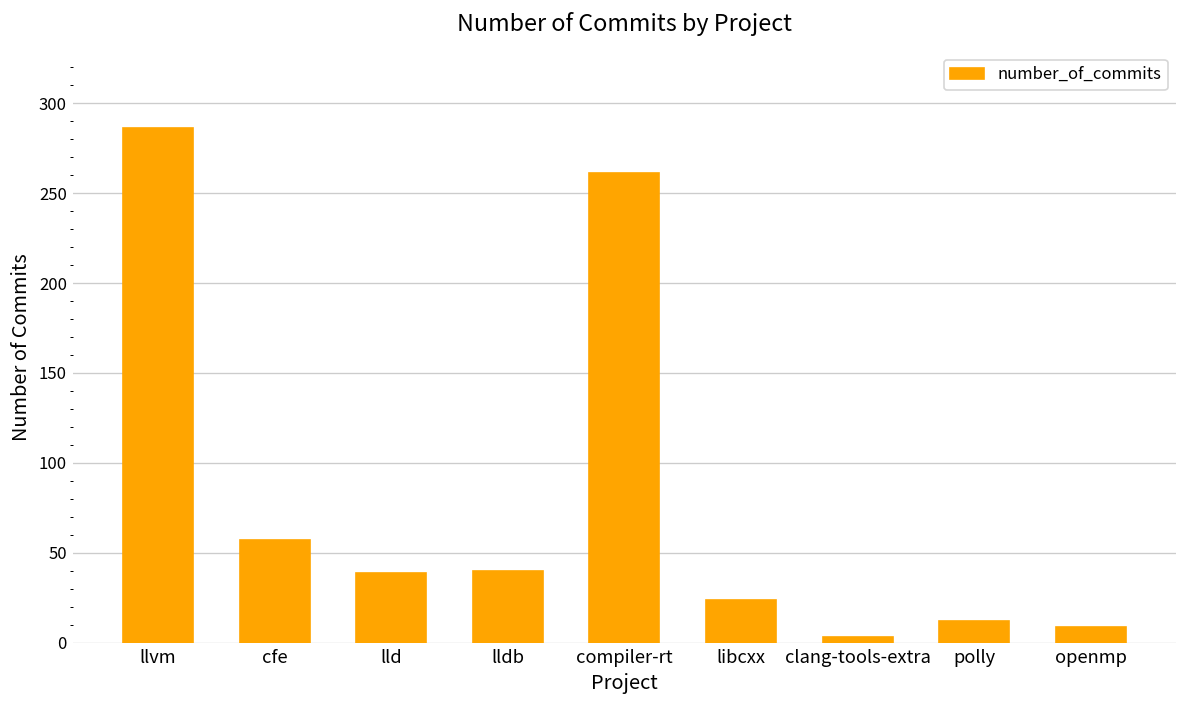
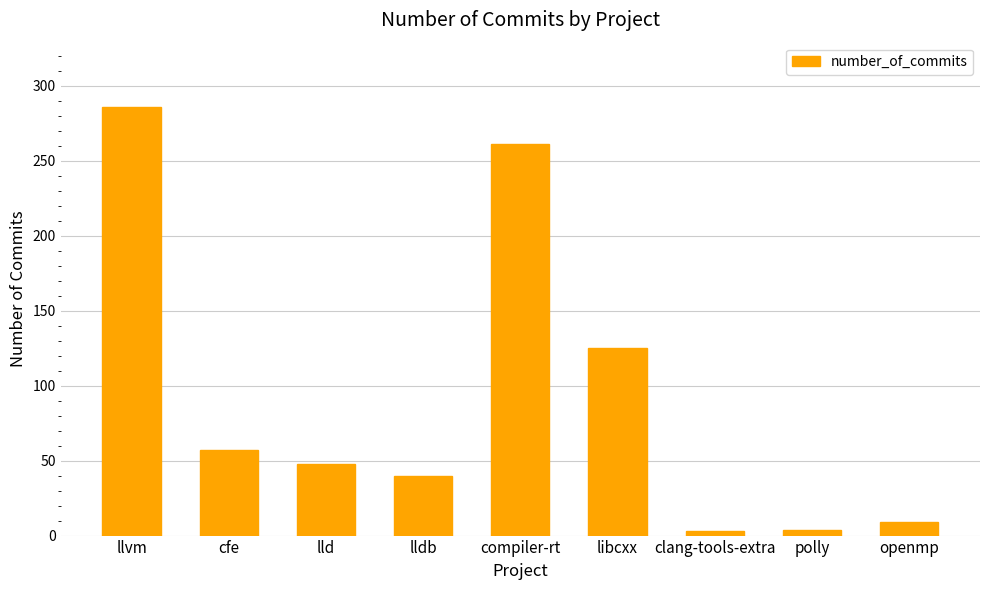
  {
    "llvm": 286,
    "cfe": 57,
-   "lld": 39,
+   "lld": 48,
    "lldb": 40,
    "compiler-rt": 261,
-   "libcxx": 24,
+   "libcxx": 125,
    "clang-tools-extra": 3,
-   "polly": 12,
+   "polly": 4,
    "openmp": 9
  }
